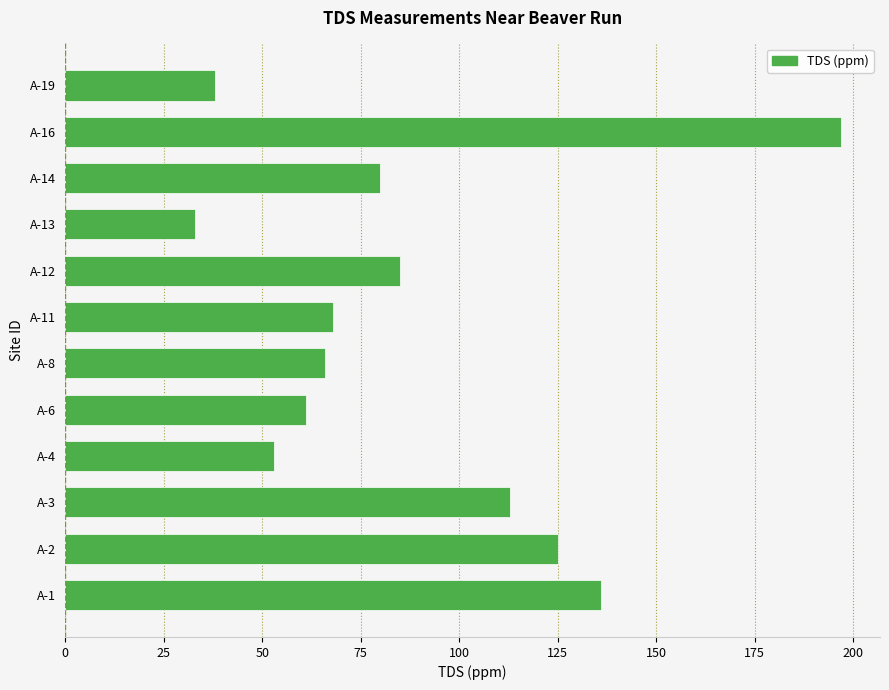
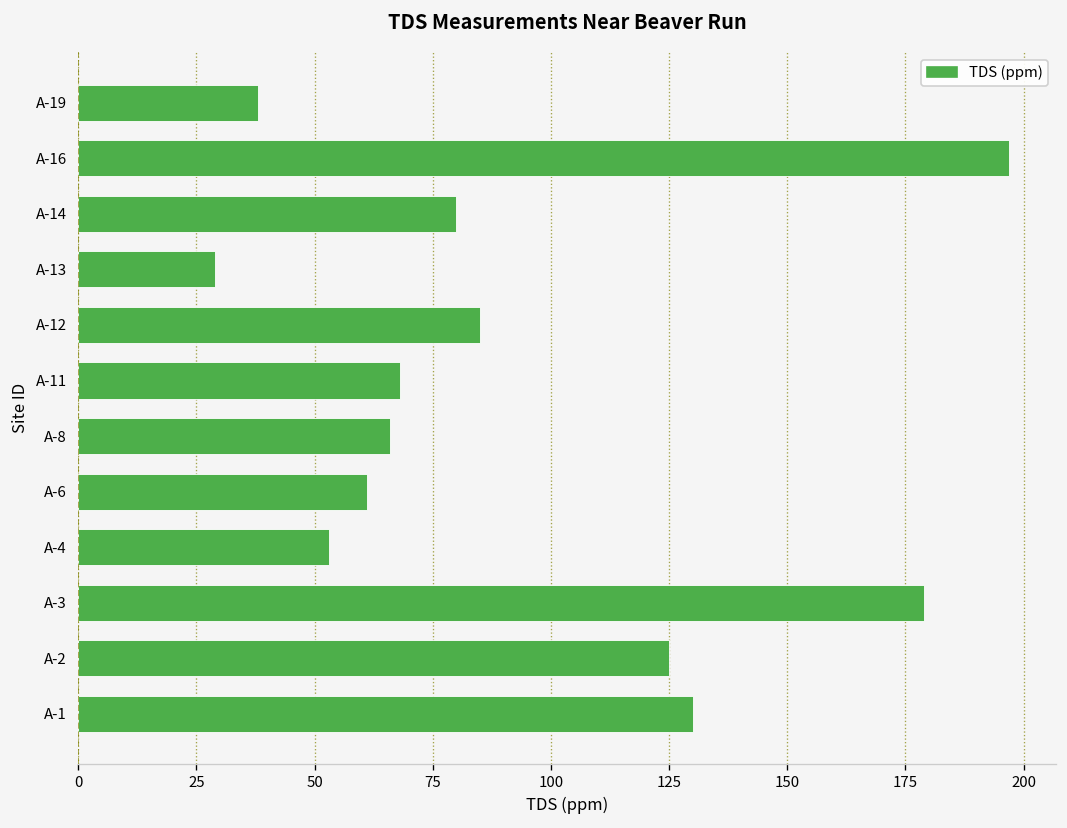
  {
    "A-19": 38,
    "A-16": 197,
    "A-14": 80,
-   "A-13": 33,
+   "A-13": 29,
    "A-12": 85,
    "A-11": 68,
    "A-8": 66,
    "A-6": 61,
    "A-4": 53,
-   "A-3": 113,
+   "A-3": 179,
    "A-2": 125,
-   "A-1": 136
+   "A-1": 130
  }
